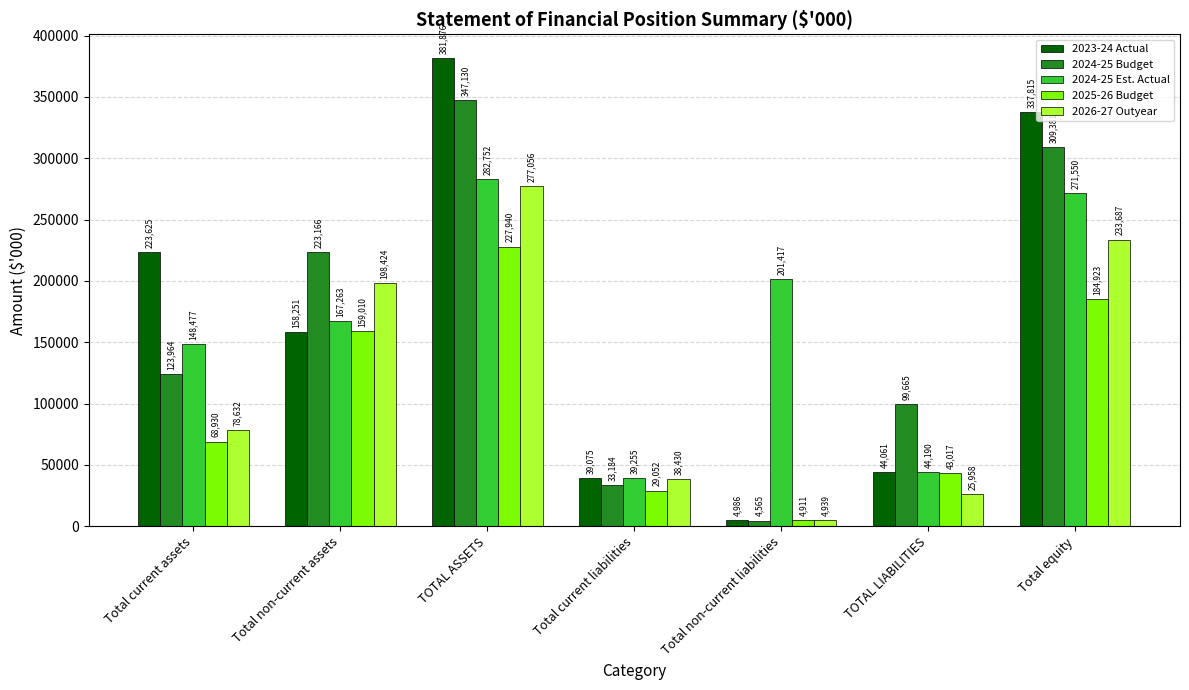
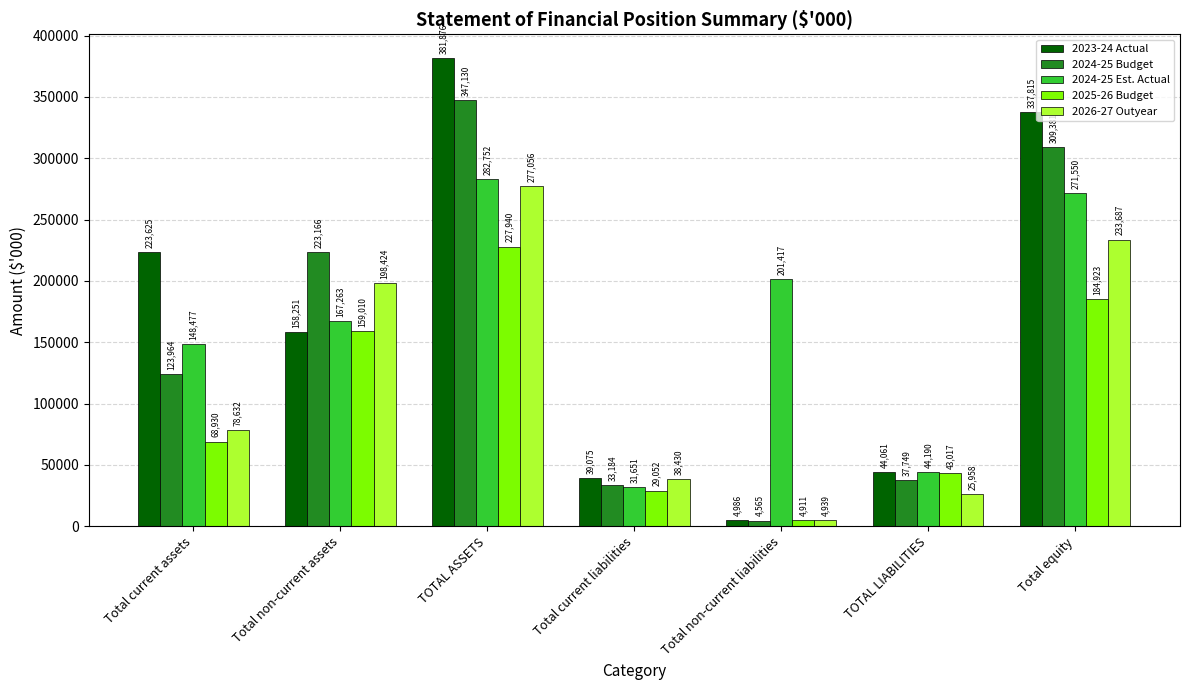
  {
    "2023-24 Actual": {
      "Total current assets": "223,625",
      "Total non-current assets": "158,251",
      "TOTAL ASSETS": "381,876",
      "Total current liabilities": "39,075",
      "Total non-current liabilities": "4,986",
      "TOTAL LIABILITIES": "44,061",
      "Total equity": "337,815"
    },
    "2024-25 Budget": {
      "Total current assets": "123,964",
      "Total non-current assets": "223,166",
      "TOTAL ASSETS": "347,130",
      "Total current liabilities": "33,184",
      "Total non-current liabilities": "4,565",
-     "TOTAL LIABILITIES": "99,665"
+     "TOTAL LIABILITIES": "37,749"
    },
    "2024-25 Est. Actual": {
      "Total current assets": "148,477",
      "Total non-current assets": "167,263",
      "TOTAL ASSETS": "282,752",
-     "Total current liabilities": "39,255",
+     "Total current liabilities": "31,651",
      "Total non-current liabilities": "201,417",
      "TOTAL LIABILITIES": "44,190",
      "Total equity": "271,550"
    },
    "2025-26 Budget": {
      "Total current assets": "68,930",
      "Total non-current assets": "159,010",
      "TOTAL ASSETS": "227,940",
      "Total current liabilities": "29,052",
      "Total non-current liabilities": "4,911",
      "TOTAL LIABILITIES": "43,017",
      "Total equity": "184,923"
    },
    "2026-27 Outyear": {
      "Total current assets": "78,632",
      "Total non-current assets": "198,424",
      "TOTAL ASSETS": "277,056",
      "Total current liabilities": "38,430",
      "Total non-current liabilities": "4,939",
      "TOTAL LIABILITIES": "25,958",
      "Total equity": "233,687"
    }
  }
